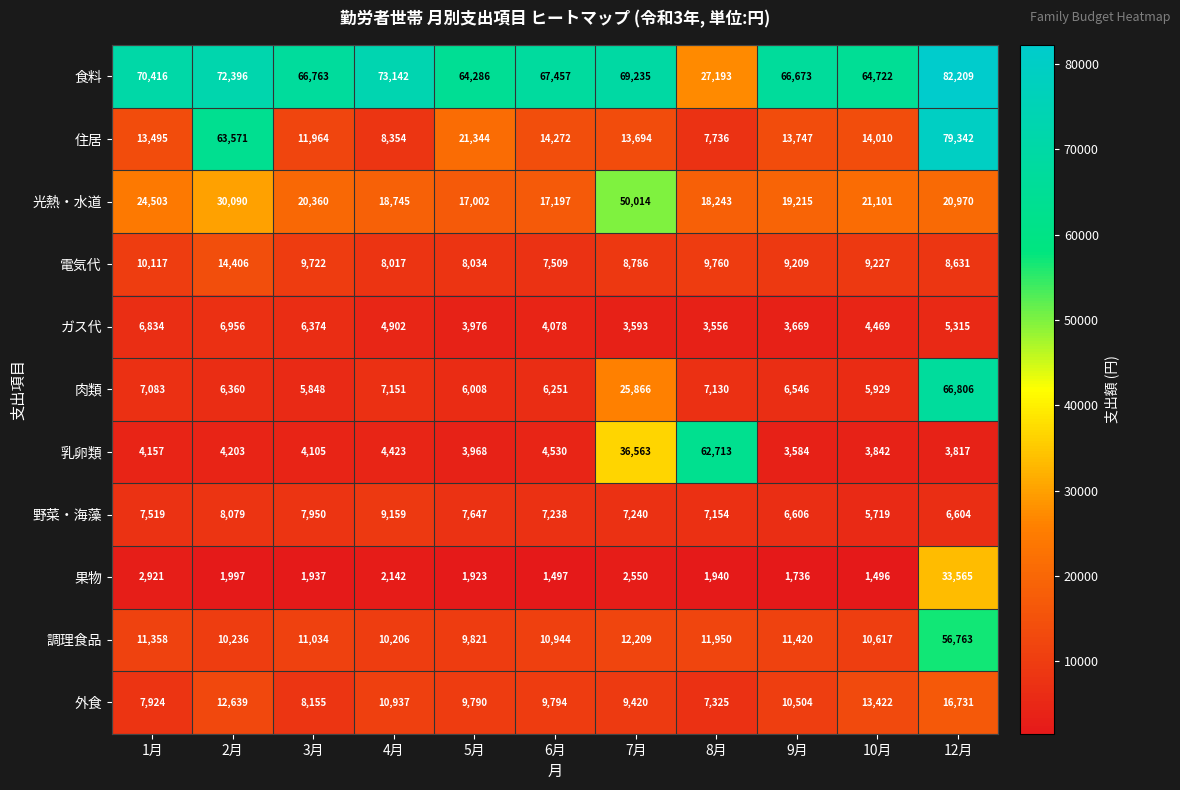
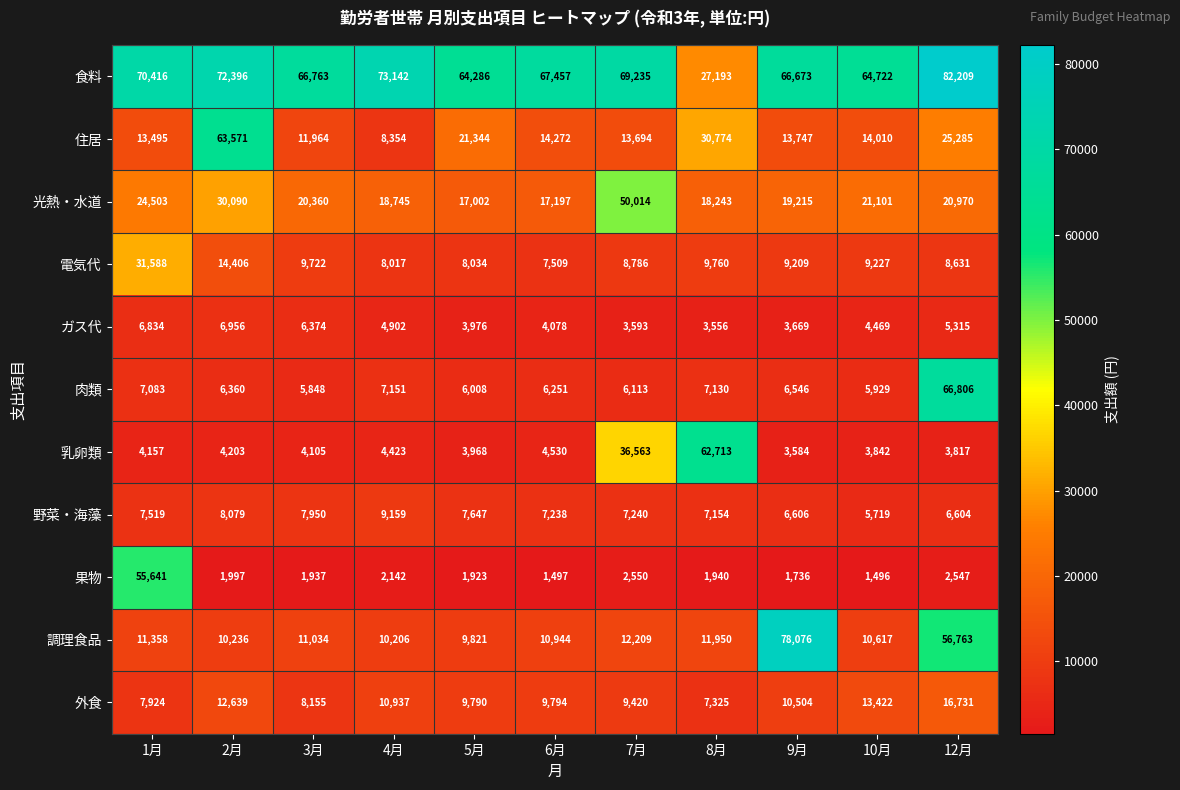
  {
    "食料": {
      "1月": "70,416",
      "2月": "72,396",
      "3月": "66,763",
      "4月": "73,142",
      "5月": "64,286",
      "6月": "67,457",
      "7月": "69,235",
      "8月": "27,193",
      "9月": "66,673",
      "10月": "64,722",
      "12月": "82,209"
    },
    "住居": {
      "1月": "13,495",
      "2月": "63,571",
      "3月": "11,964",
      "4月": "8,354",
      "5月": "21,344",
      "6月": "14,272",
      "7月": "13,694",
-     "8月": "7,736",
+     "8月": "30,774",
      "9月": "13,747",
      "10月": "14,010",
-     "12月": "79,342"
+     "12月": "25,285"
    },
    "光熱・水道": {
      "1月": "24,503",
      "2月": "30,090",
      "3月": "20,360",
      "4月": "18,745",
      "5月": "17,002",
      "6月": "17,197",
      "7月": "50,014",
      "8月": "18,243",
      "9月": "19,215",
      "10月": "21,101",
      "12月": "20,970"
    },
    "電気代": {
-     "1月": "10,117",
+     "1月": "31,588",
      "2月": "14,406",
      "3月": "9,722",
      "4月": "8,017",
      "5月": "8,034",
      "6月": "7,509",
      "7月": "8,786",
      "8月": "9,760",
      "9月": "9,209",
      "10月": "9,227",
      "12月": "8,631"
    },
    "ガス代": {
      "1月": "6,834",
      "2月": "6,956",
      "3月": "6,374",
      "4月": "4,902",
      "5月": "3,976",
      "6月": "4,078",
      "7月": "3,593",
      "8月": "3,556",
      "9月": "3,669",
      "10月": "4,469",
      "12月": "5,315"
    },
    "肉類": {
      "1月": "7,083",
      "2月": "6,360",
      "3月": "5,848",
      "4月": "7,151",
      "5月": "6,008",
      "6月": "6,251",
-     "7月": "25,866",
+     "7月": "6,113",
      "8月": "7,130",
      "9月": "6,546",
      "10月": "5,929",
      "12月": "66,806"
    },
    "乳卵類": {
      "1月": "4,157",
      "2月": "4,203",
      "3月": "4,105",
      "4月": "4,423",
      "5月": "3,968",
      "6月": "4,530",
      "7月": "36,563",
      "8月": "62,713",
      "9月": "3,584",
      "10月": "3,842",
      "12月": "3,817"
    },
    "野菜・海藻": {
      "1月": "7,519",
      "2月": "8,079",
      "3月": "7,950",
      "4月": "9,159",
      "5月": "7,647",
      "6月": "7,238",
      "7月": "7,240",
      "8月": "7,154",
      "9月": "6,606",
      "10月": "5,719",
      "12月": "6,604"
    },
    "果物": {
-     "1月": "2,921",
+     "1月": "55,641",
      "2月": "1,997",
      "3月": "1,937",
      "4月": "2,142",
      "5月": "1,923",
      "6月": "1,497",
      "7月": "2,550",
      "8月": "1,940",
      "9月": "1,736",
      "10月": "1,496",
-     "12月": "33,565"
+     "12月": "2,547"
    },
    "調理食品": {
      "1月": "11,358",
      "2月": "10,236",
      "3月": "11,034",
      "4月": "10,206",
      "5月": "9,821",
      "6月": "10,944",
      "7月": "12,209",
      "8月": "11,950",
-     "9月": "11,420",
+     "9月": "78,076",
      "10月": "10,617",
      "12月": "56,763"
    },
    "外食": {
      "1月": "7,924",
      "2月": "12,639",
      "3月": "8,155",
      "4月": "10,937",
      "5月": "9,790",
      "6月": "9,794",
      "7月": "9,420",
      "8月": "7,325",
      "9月": "10,504",
      "10月": "13,422",
      "12月": "16,731"
    }
  }
